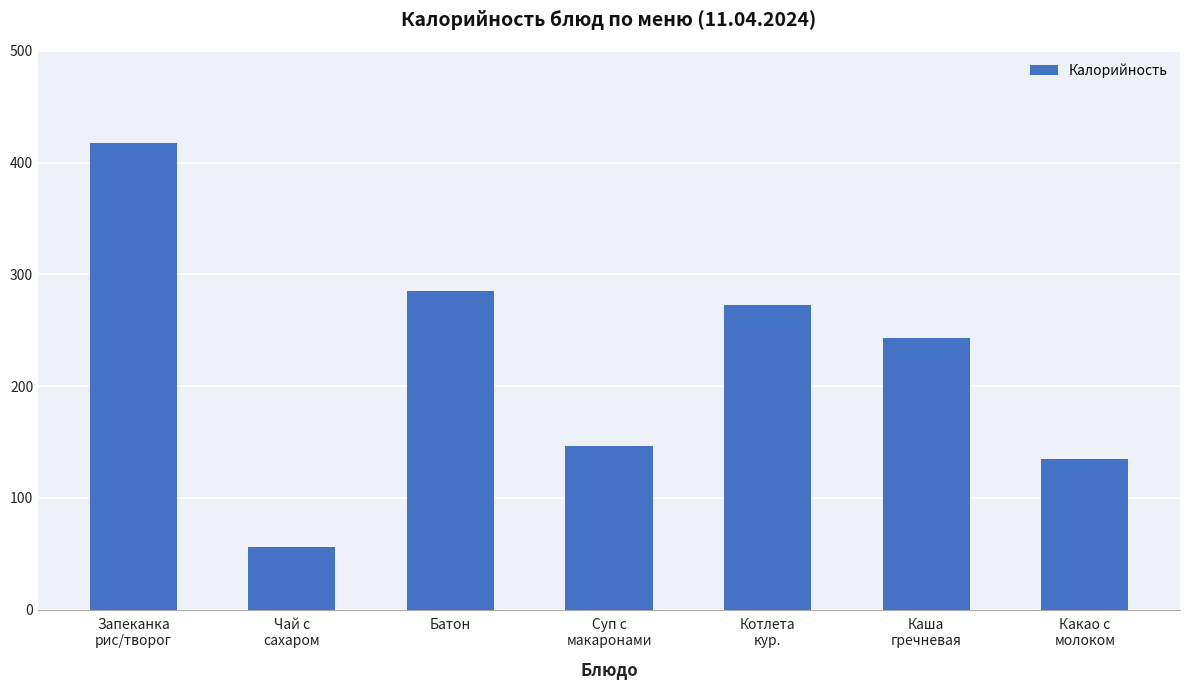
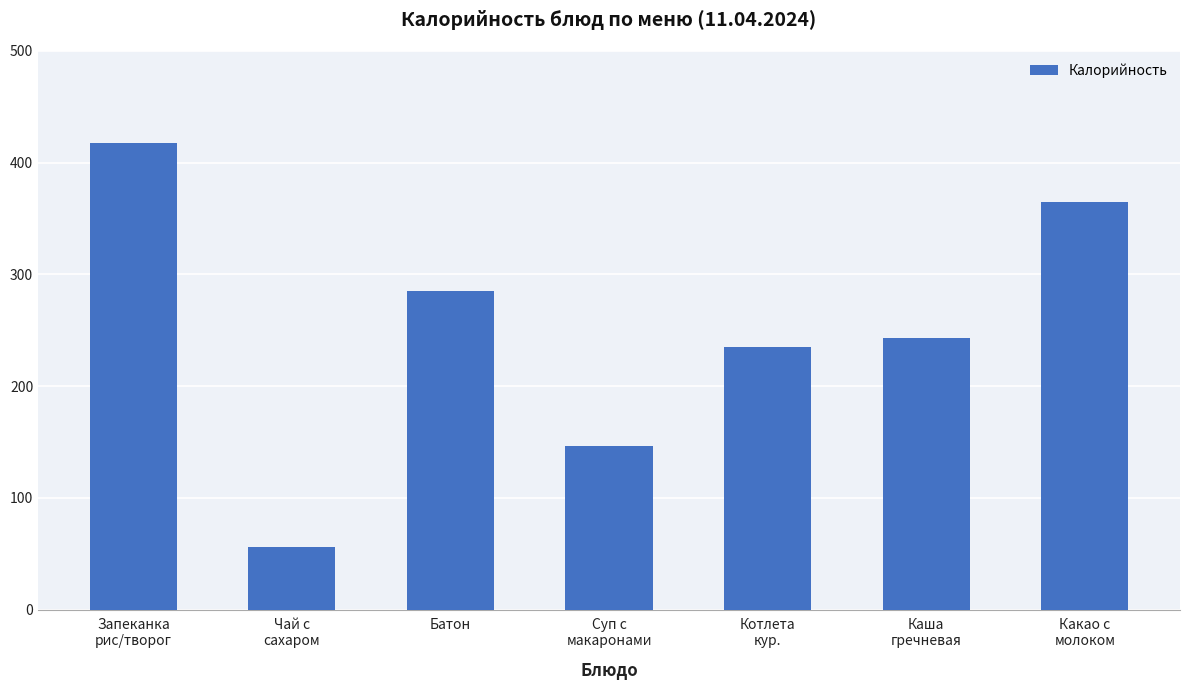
  {
    "Запеканка рис/творог": 418,
    "Чай с сахаром": 56,
    "Батон": 285,
    "Суп с макаронами": 146,
-   "Котлета кур.": 273,
+   "Котлета кур.": 235,
    "Каша гречневая": 243,
-   "Какао с молоком": 135
+   "Какао с молоком": 365
  }
